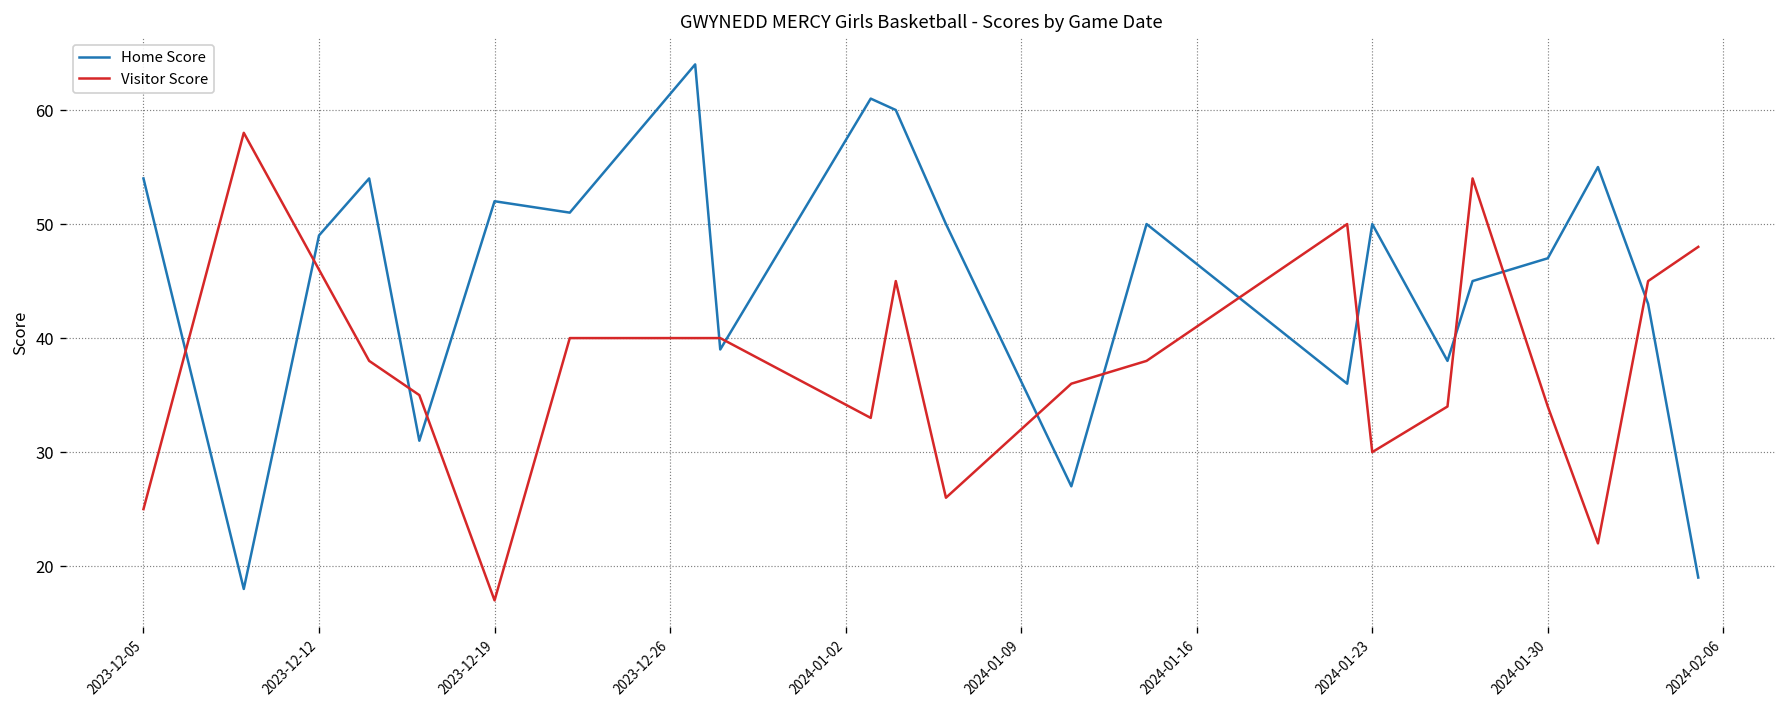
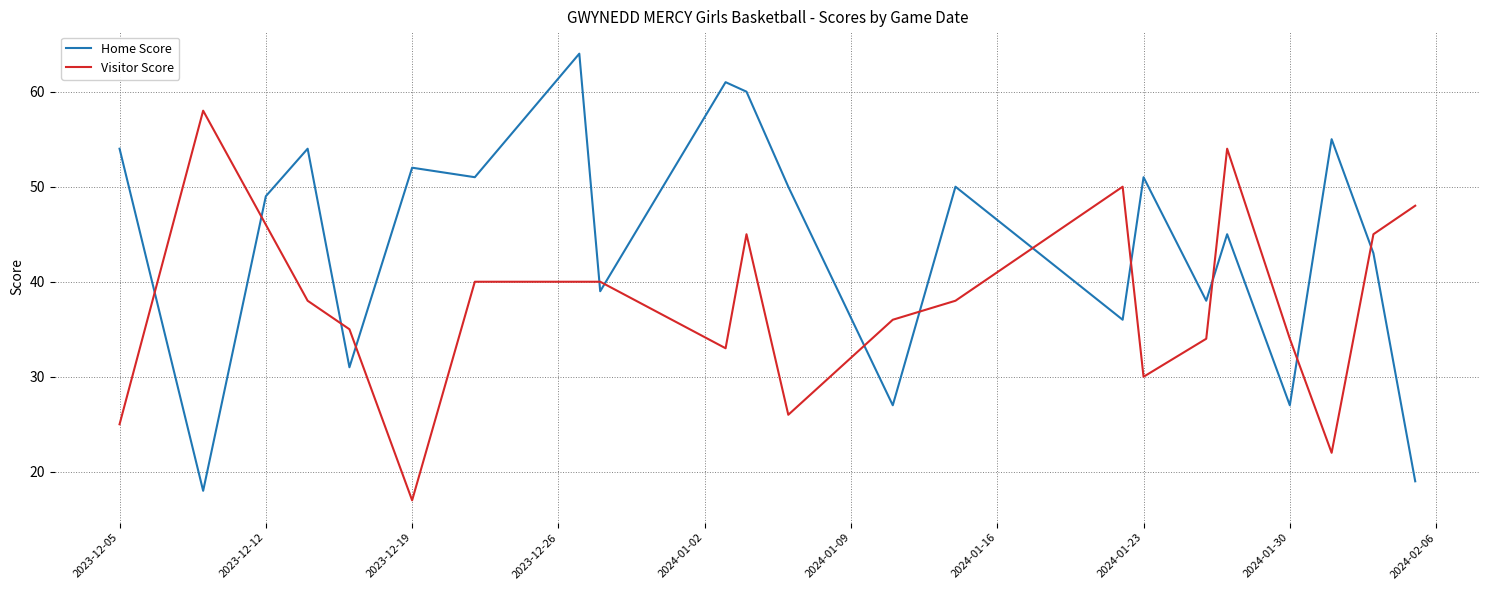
  {
    "Home Score": {
      "2023-12-05": 54,
      "2023-12-12": 49,
      "2023-12-19": 52,
-     "2024-01-23": 50,
-     "2024-01-30": 47
+     "2024-01-23": 51,
+     "2024-01-30": 27
    },
    "Visitor Score": {
      "2023-12-05": 25,
      "2023-12-12": 46,
      "2023-12-19": 17,
      "2024-01-23": 30,
      "2024-01-30": 34
    }
  }
